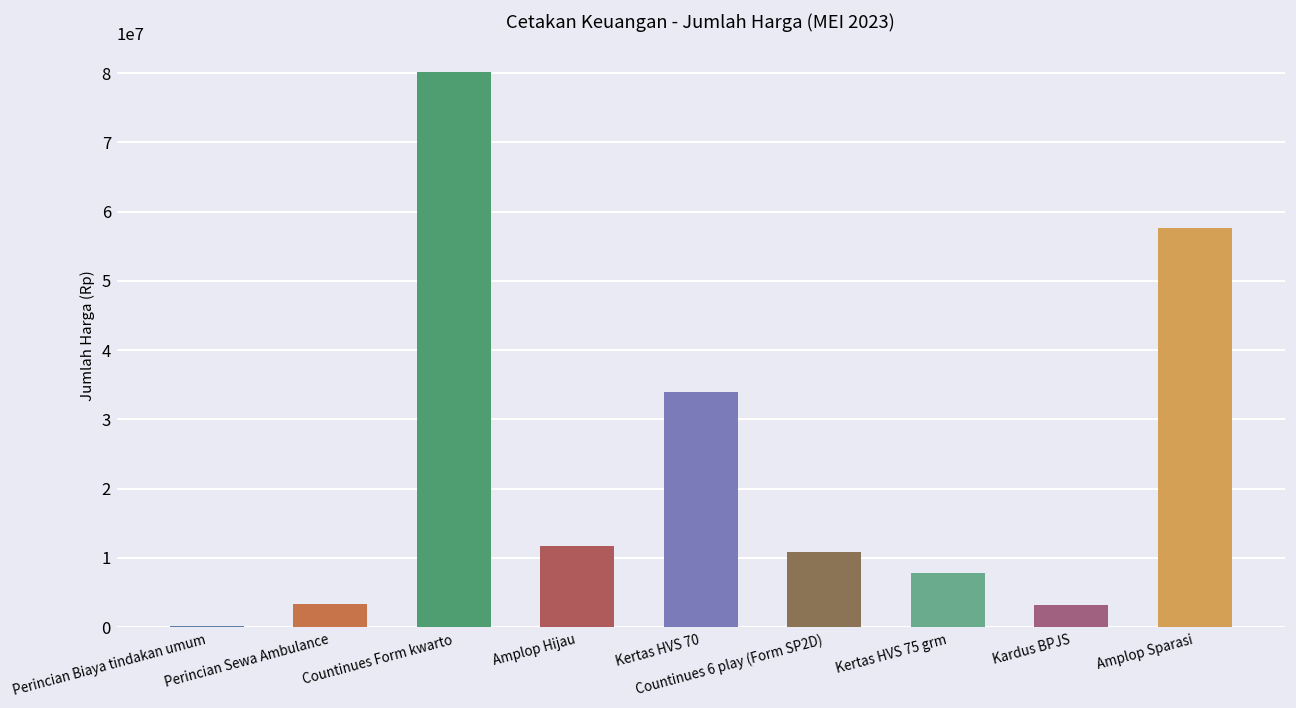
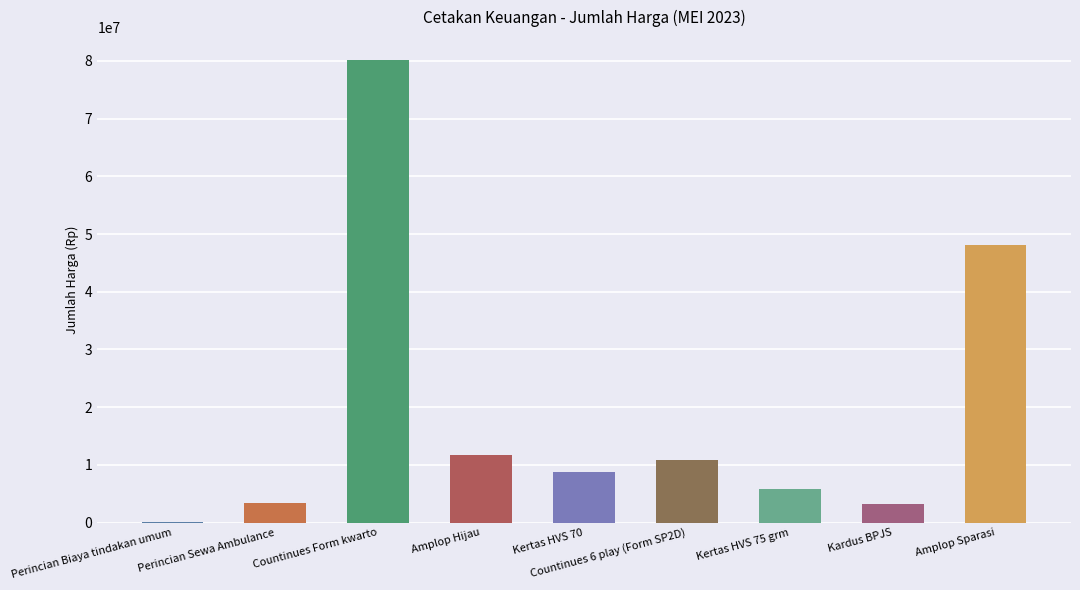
  {
    "Perincian Sewa Ambulance": 3000000,
    "Countinues Form kwarto": 80000000,
    "Amplop Hijau": 12000000,
-   "Kertas HVS 70": 34000000,
+   "Kertas HVS 70": 9000000,
    "Countinues 6 play (Form SP2D)": 11000000,
-   "Kertas HVS 75 grm": 8000000,
+   "Kertas HVS 75 grm": 6000000,
    "Kardus BPJS": 3000000,
-   "Amplop Sparasi": 58000000
+   "Amplop Sparasi": 48000000
  }
